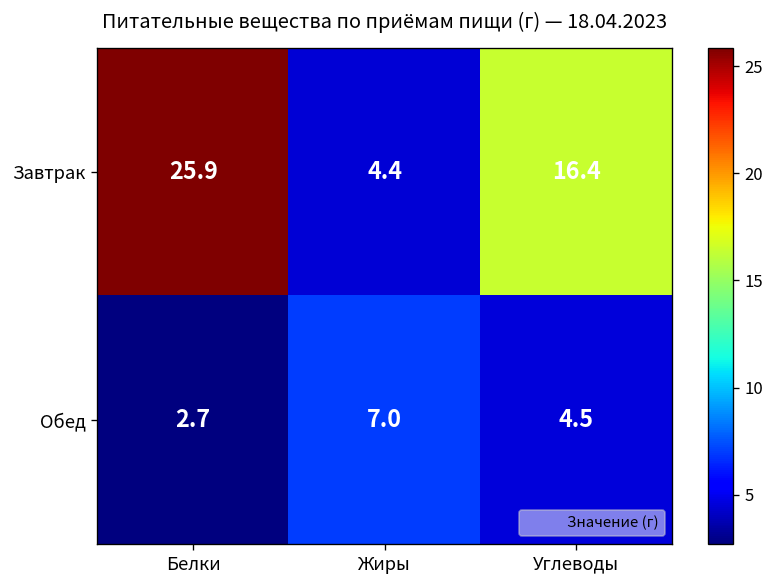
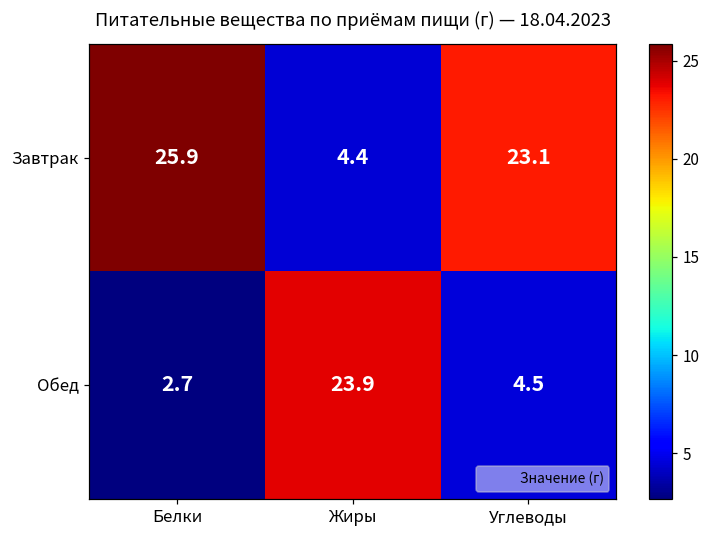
  {
    "Завтрак": {
      "Белки": 25.9,
      "Жиры": 4.4,
-     "Углеводы": 16.4
+     "Углеводы": 23.1
    },
    "Обед": {
      "Белки": 2.7,
-     "Жиры": 7.0,
+     "Жиры": 23.9,
      "Углеводы": 4.5
    }
  }
